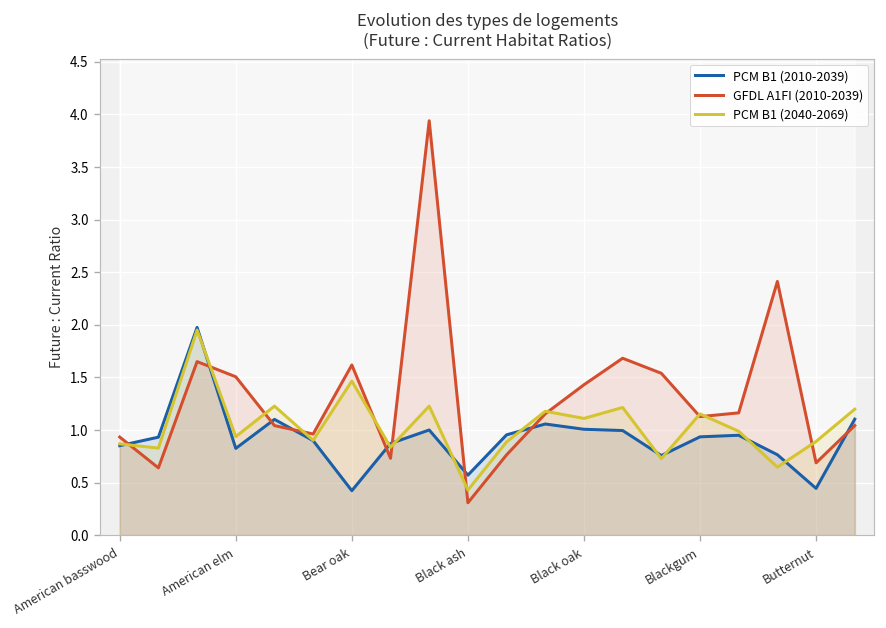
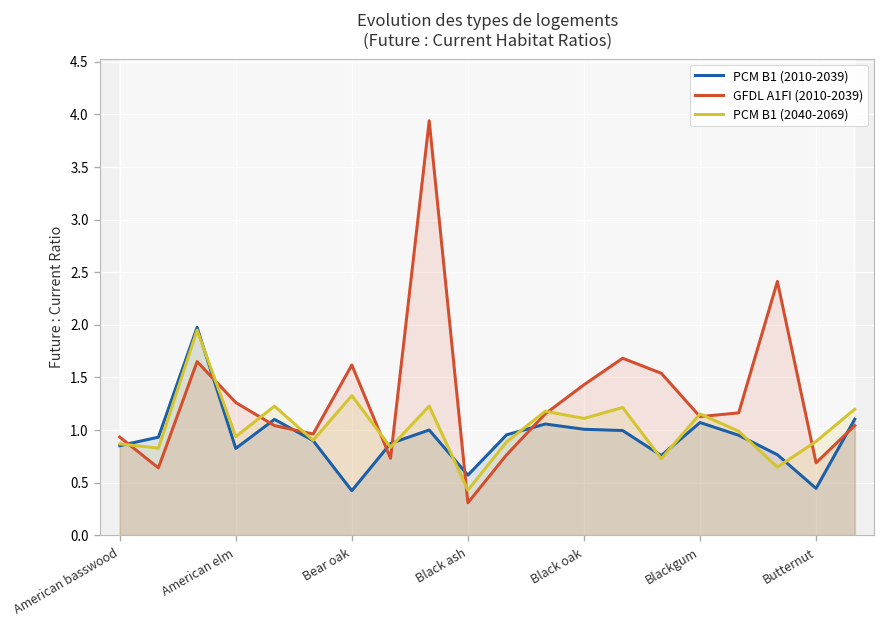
  {
    "PCM B1 (2010-2039)": {
      "American elm": 0.8,
      "Bear oak": 0.4,
      "Black ash": 0.6,
      "Black oak": 1.0,
-     "Blackgum": 0.9,
+     "Blackgum": 1.1,
      "Butternut": 0.4
    },
    "GFDL A1FI (2010-2039)": {
      "American basswood": 0.9,
-     "American elm": 1.5,
+     "American elm": 1.3,
      "Bear oak": 1.6,
      "Black ash": 0.3,
      "Black oak": 1.4,
      "Butternut": 0.7
    },
    "PCM B1 (2040-2069)": {
      "American elm": 0.9,
-     "Bear oak": 1.5,
+     "Bear oak": 1.3,
      "Black ash": 0.4,
      "Black oak": 1.1,
      "Butternut": 0.9
    }
  }
